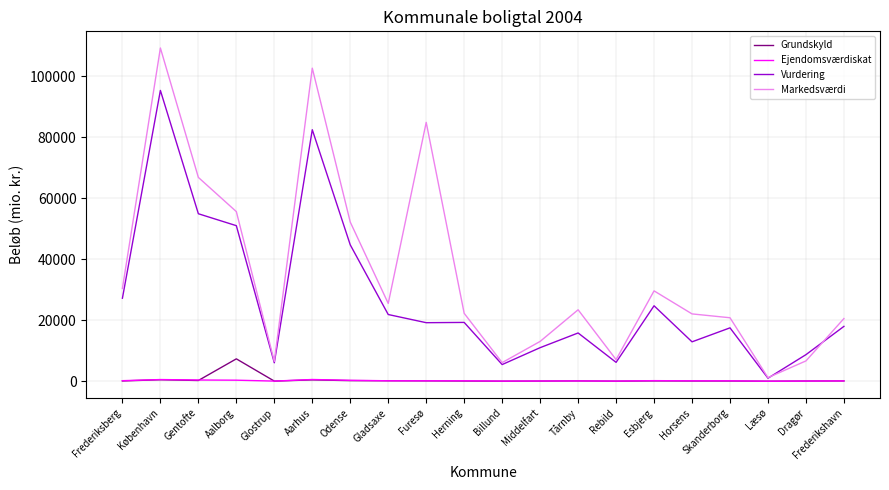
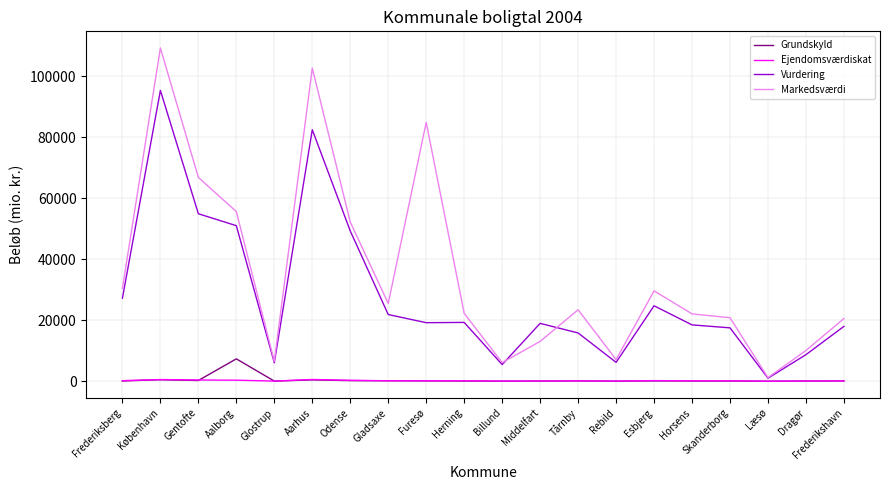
  {
    "Grundskyld": {
      "Aalborg": 7000
    },
    "Ejendomsværdiskat": {
      "Aalborg": 0
    },
    "Vurdering": {
      "Frederiksberg": 27000,
      "København": 95000,
      "Gentofte": 55000,
      "Aalborg": 51000,
      "Aarhus": 82000,
-     "Odense": 45000,
+     "Odense": 49000,
      "Gladsaxe": 22000,
      "Furesø": 19000,
      "Herning": 19000,
-     "Middelfart": 11000,
+     "Middelfart": 19000,
      "Tårnby": 16000,
      "Rebild": 6000,
      "Esbjerg": 25000,
-     "Horsens": 13000,
+     "Horsens": 18000,
      "Skanderborg": 17000,
      "Dragør": 9000,
      "Frederikshavn": 18000
    },
    "Markedsværdi": {
      "Frederiksberg": 30000,
      "København": 109000,
      "Gentofte": 67000,
      "Aalborg": 56000,
      "Aarhus": 103000,
      "Odense": 52000,
      "Gladsaxe": 25000,
      "Furesø": 85000,
      "Herning": 22000,
      "Middelfart": 13000,
      "Tårnby": 23000,
      "Rebild": 7000,
      "Esbjerg": 30000,
      "Horsens": 22000,
      "Skanderborg": 21000,
-     "Dragør": 7000,
+     "Dragør": 10000,
      "Frederikshavn": 21000
    }
  }
